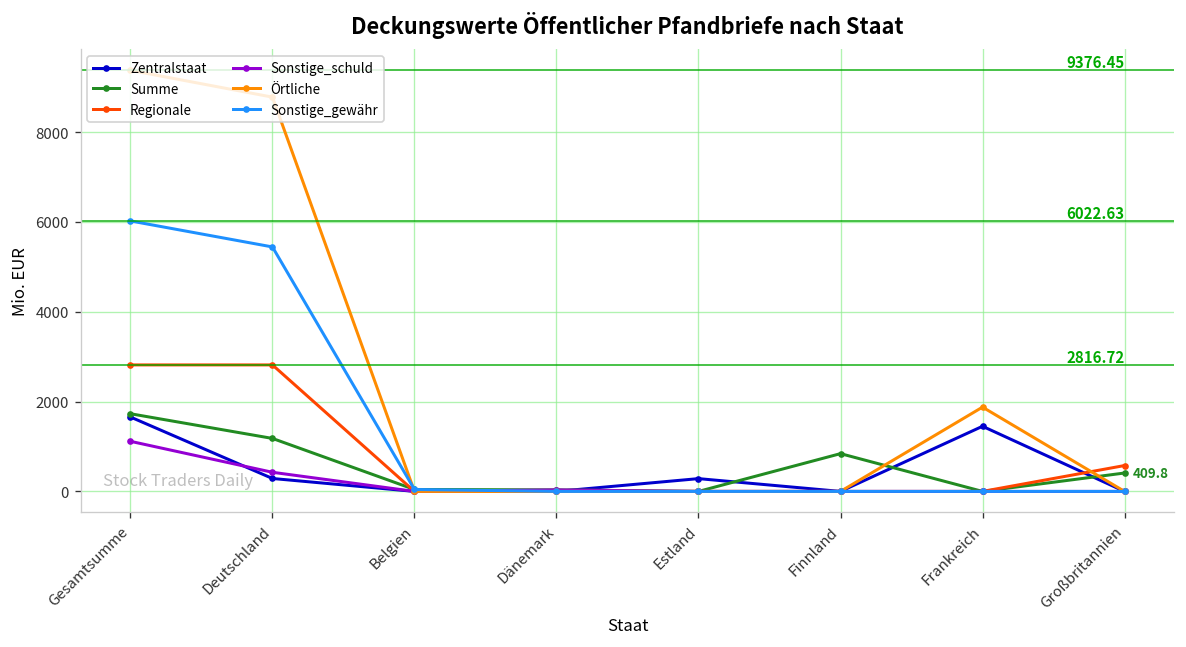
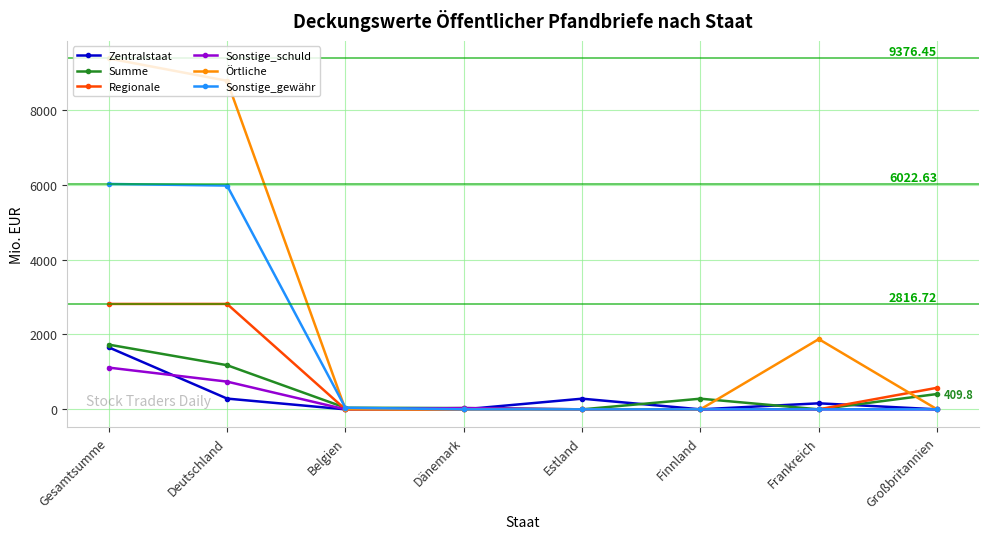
  {
    "Zentralstaat": {
      "Gesamtsumme": 1700,
      "Deutschland": 300,
      "Estland": 300,
-     "Frankreich": 1500
+     "Frankreich": 200
    },
    "Summe": {
      "Gesamtsumme": 1700,
      "Deutschland": 1200,
-     "Finnland": 800
+     "Finnland": 300
    },
    "Regionale": {
      "Gesamtsumme": 2800,
      "Deutschland": 2800
    },
    "Sonstige_schuld": {
      "Gesamtsumme": 1100,
-     "Deutschland": 400
+     "Deutschland": 700
    },
    "Örtliche": {
      "Frankreich": 1900
    },
    "Sonstige_gewähr": {
      "Gesamtsumme": 6000,
-     "Deutschland": 5400
+     "Deutschland": 6000
    }
  }
